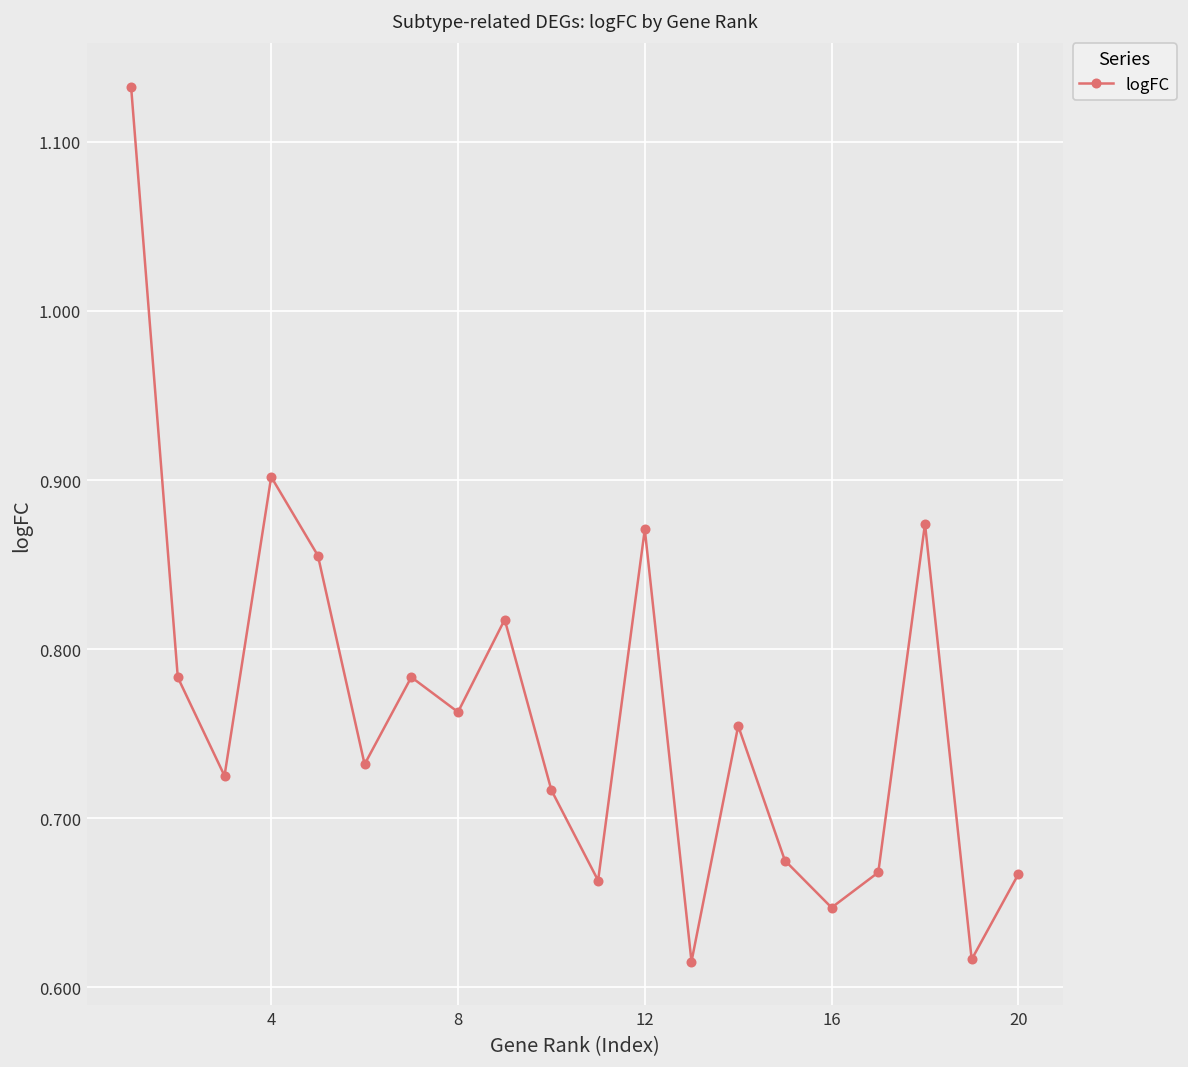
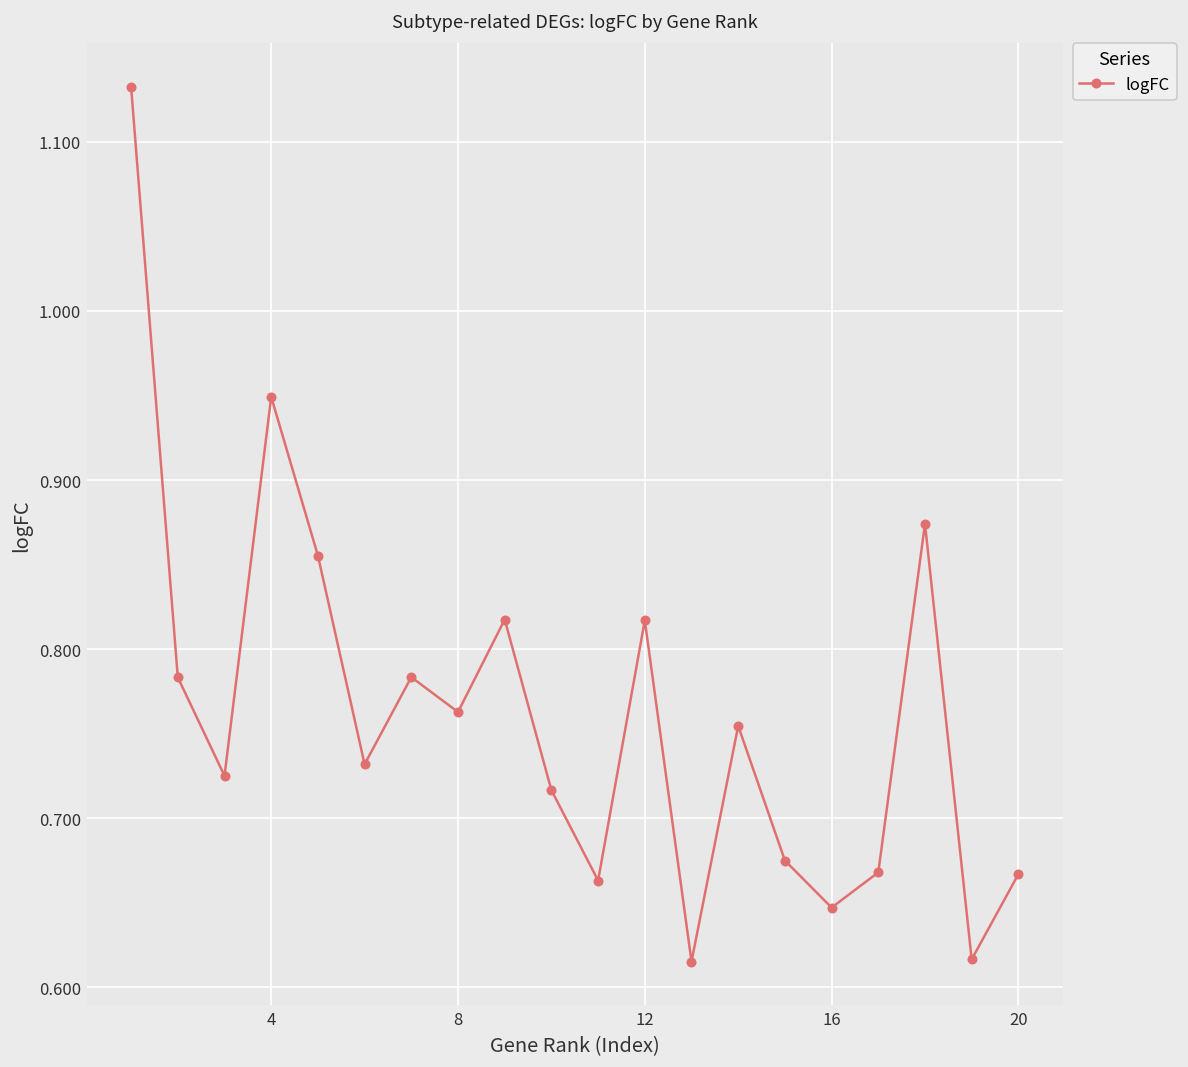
  {
-   "4": 0.902,
+   "4": 0.949,
    "8": 0.763,
-   "12": 0.871,
+   "12": 0.817,
    "16": 0.647,
    "20": 0.667
  }
